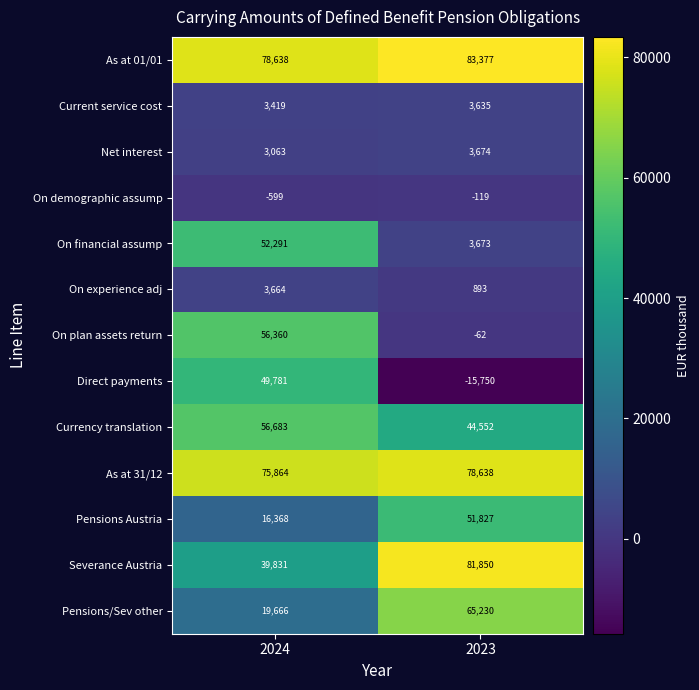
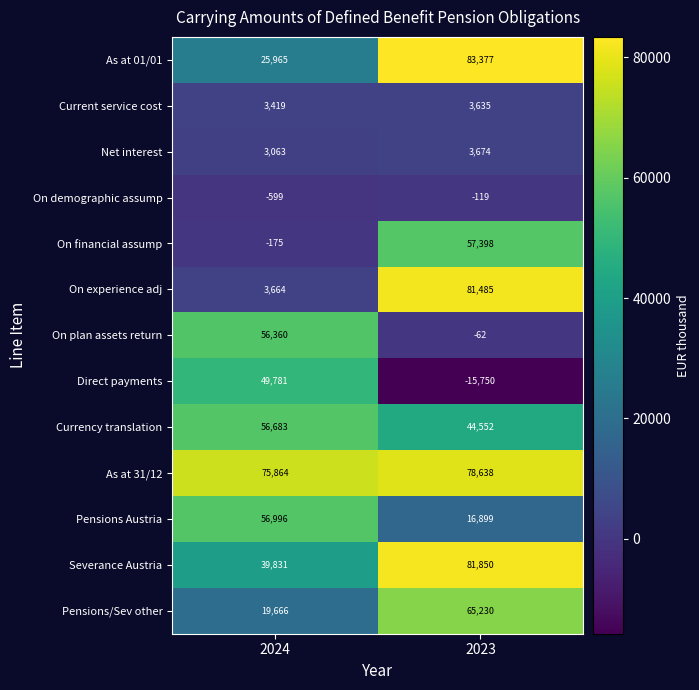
  {
    "As at 01/01": {
-     "2024": "78,638",
+     "2024": "25,965",
      "2023": "83,377"
    },
    "Current service cost": {
      "2024": "3,419",
      "2023": "3,635"
    },
    "Net interest": {
      "2024": "3,063",
      "2023": "3,674"
    },
    "On demographic assump": {
      "2024": "-599",
      "2023": "-119"
    },
    "On financial assump": {
-     "2024": "52,291",
-     "2023": "3,673"
+     "2024": "-175",
+     "2023": "57,398"
    },
    "On experience adj": {
      "2024": "3,664",
-     "2023": "893"
+     "2023": "81,485"
    },
    "On plan assets return": {
      "2024": "56,360",
      "2023": "-62"
    },
    "Direct payments": {
      "2024": "49,781",
      "2023": "-15,750"
    },
    "Currency translation": {
      "2024": "56,683",
      "2023": "44,552"
    },
    "As at 31/12": {
      "2024": "75,864",
      "2023": "78,638"
    },
    "Pensions Austria": {
-     "2024": "16,368",
-     "2023": "51,827"
+     "2024": "56,996",
+     "2023": "16,899"
    },
    "Severance Austria": {
      "2024": "39,831",
      "2023": "81,850"
    },
    "Pensions/Sev other": {
      "2024": "19,666",
      "2023": "65,230"
    }
  }
